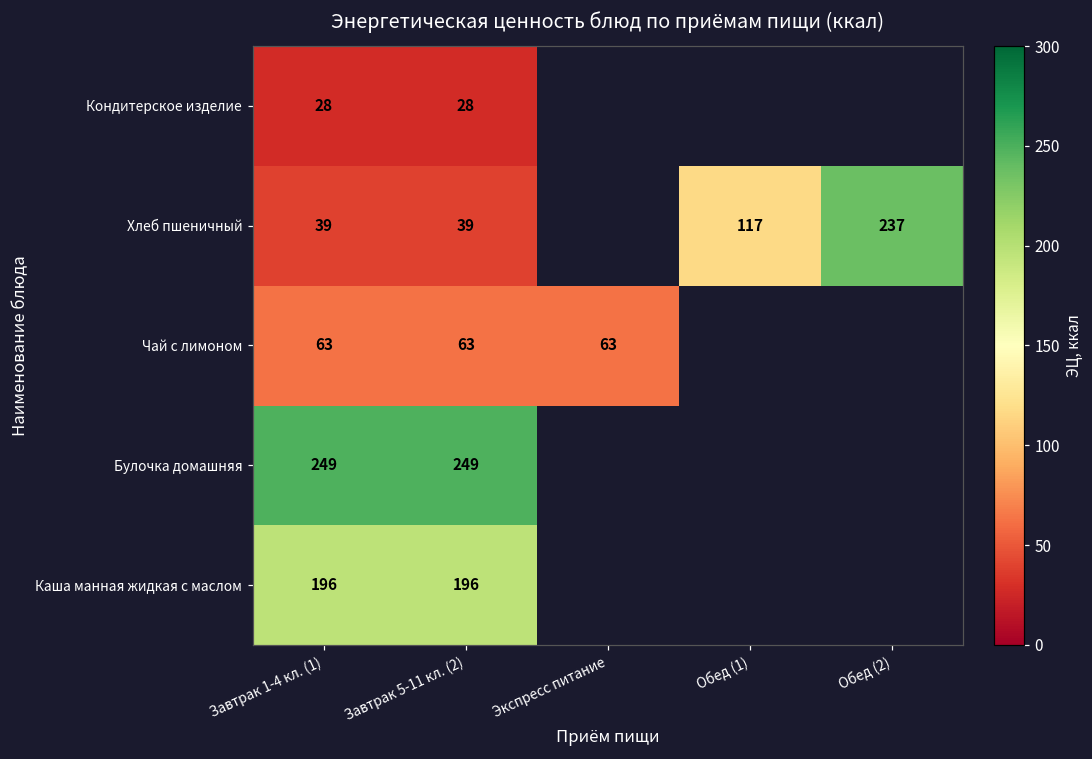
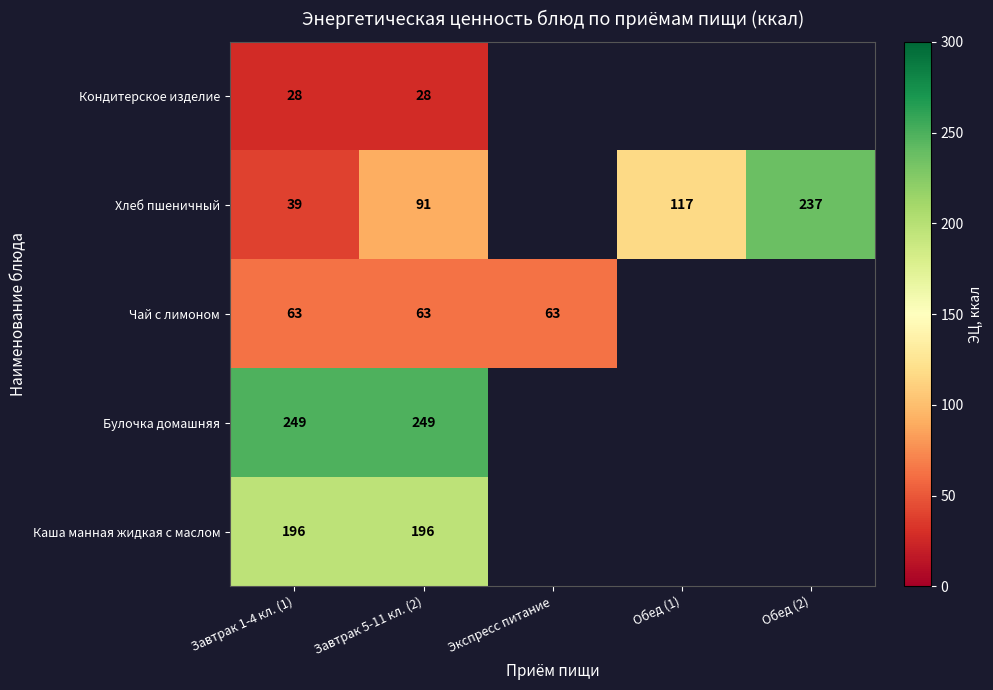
  {
    "Кондитерское изделие": {
      "Завтрак 1-4 кл. (1)": 28,
      "Завтрак 5-11 кл. (2)": 28
    },
    "Хлеб пшеничный": {
      "Завтрак 1-4 кл. (1)": 39,
-     "Завтрак 5-11 кл. (2)": 39,
+     "Завтрак 5-11 кл. (2)": 91,
      "Обед (1)": 117,
      "Обед (2)": 237
    },
    "Чай с лимоном": {
      "Завтрак 1-4 кл. (1)": 63,
      "Завтрак 5-11 кл. (2)": 63,
      "Экспресс питание": 63
    },
    "Булочка домашняя": {
      "Завтрак 1-4 кл. (1)": 249,
      "Завтрак 5-11 кл. (2)": 249
    },
    "Каша манная жидкая с маслом": {
      "Завтрак 1-4 кл. (1)": 196,
      "Завтрак 5-11 кл. (2)": 196
    }
  }
